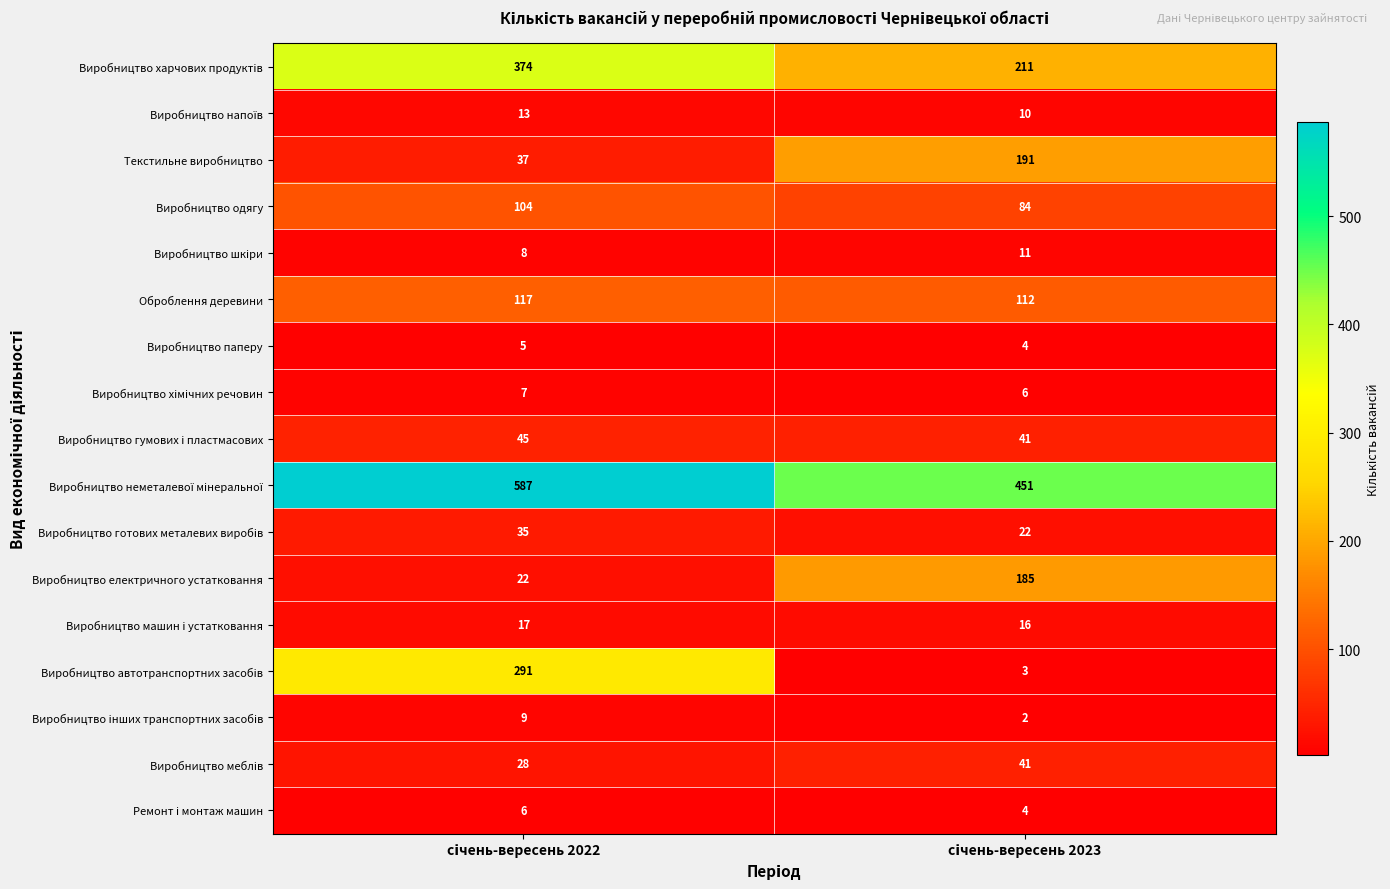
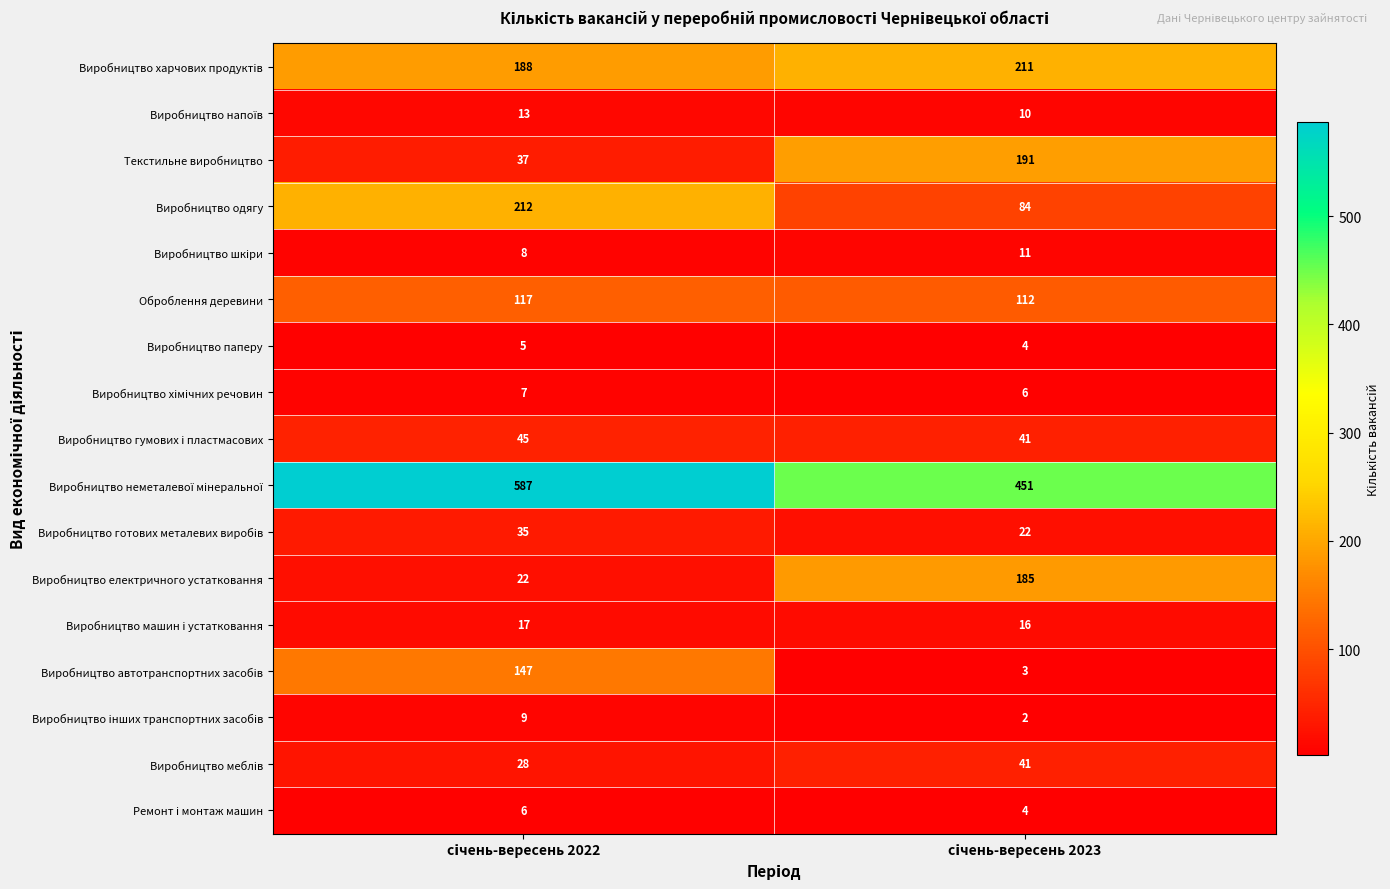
  {
    "Виробництво харчових продуктів": {
-     "січень-вересень 2022": 374,
+     "січень-вересень 2022": 188,
      "січень-вересень 2023": 211
    },
    "Виробництво напоїв": {
      "січень-вересень 2022": 13,
      "січень-вересень 2023": 10
    },
    "Текстильне виробництво": {
      "січень-вересень 2022": 37,
      "січень-вересень 2023": 191
    },
    "Виробництво одягу": {
-     "січень-вересень 2022": 104,
+     "січень-вересень 2022": 212,
      "січень-вересень 2023": 84
    },
    "Виробництво шкіри": {
      "січень-вересень 2022": 8,
      "січень-вересень 2023": 11
    },
    "Оброблення деревини": {
      "січень-вересень 2022": 117,
      "січень-вересень 2023": 112
    },
    "Виробництво паперу": {
      "січень-вересень 2022": 5,
      "січень-вересень 2023": 4
    },
    "Виробництво хімічних речовин": {
      "січень-вересень 2022": 7,
      "січень-вересень 2023": 6
    },
    "Виробництво гумових і пластмасових": {
      "січень-вересень 2022": 45,
      "січень-вересень 2023": 41
    },
    "Виробництво неметалевої мінеральної": {
      "січень-вересень 2022": 587,
      "січень-вересень 2023": 451
    },
    "Виробництво готових металевих виробів": {
      "січень-вересень 2022": 35,
      "січень-вересень 2023": 22
    },
    "Виробництво електричного устатковання": {
      "січень-вересень 2022": 22,
      "січень-вересень 2023": 185
    },
    "Виробництво машин і устатковання": {
      "січень-вересень 2022": 17,
      "січень-вересень 2023": 16
    },
    "Виробництво автотранспортних засобів": {
-     "січень-вересень 2022": 291,
+     "січень-вересень 2022": 147,
      "січень-вересень 2023": 3
    },
    "Виробництво інших транспортних засобів": {
      "січень-вересень 2022": 9,
      "січень-вересень 2023": 2
    },
    "Виробництво меблів": {
      "січень-вересень 2022": 28,
      "січень-вересень 2023": 41
    },
    "Ремонт і монтаж машин": {
      "січень-вересень 2022": 6,
      "січень-вересень 2023": 4
    }
  }
